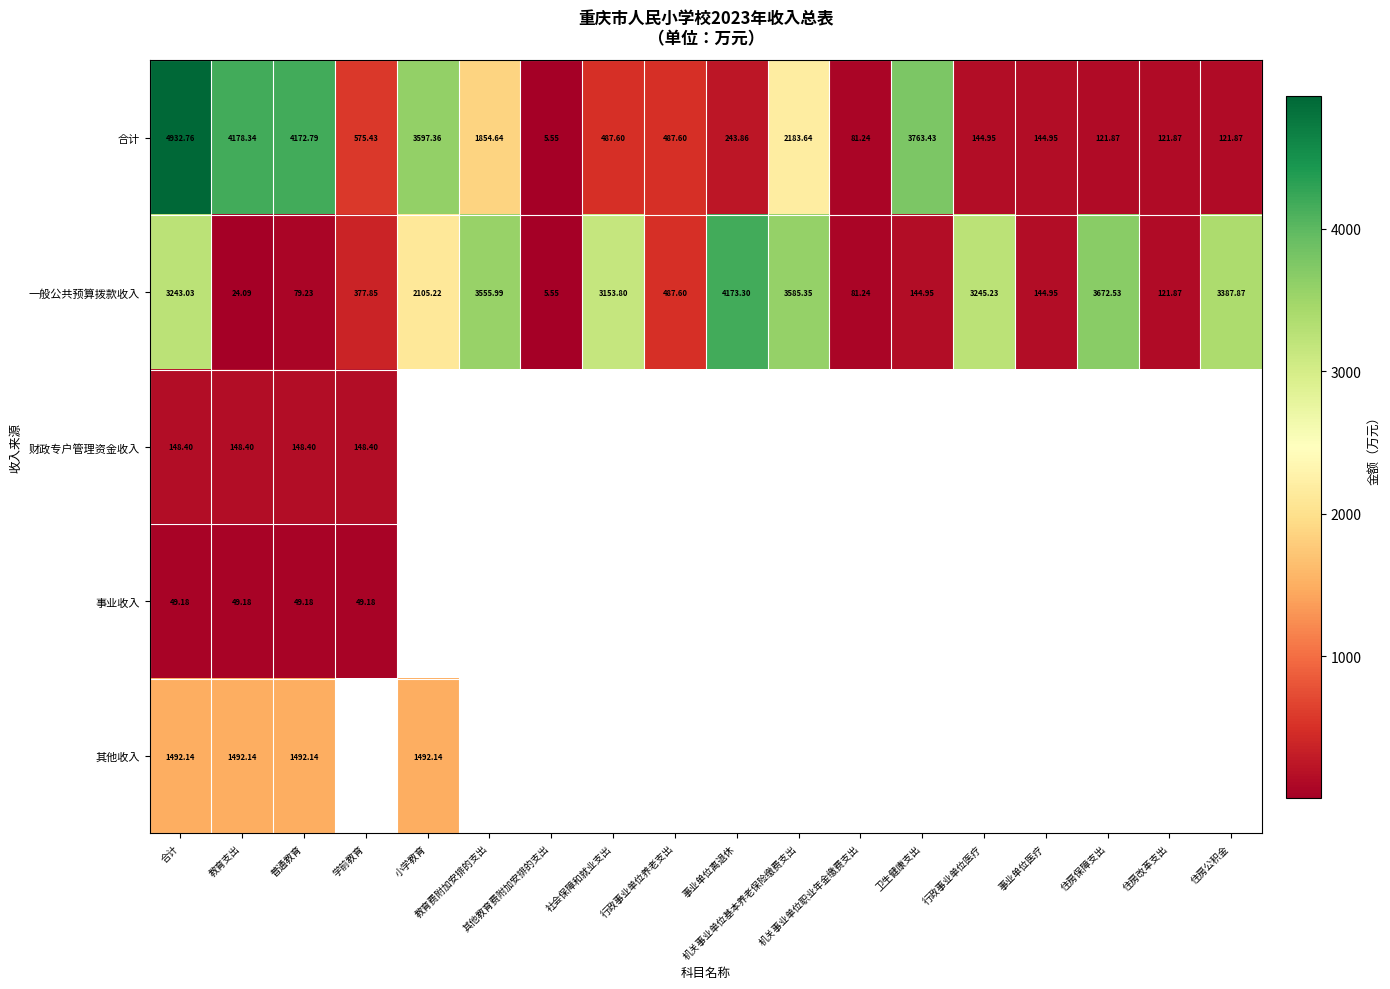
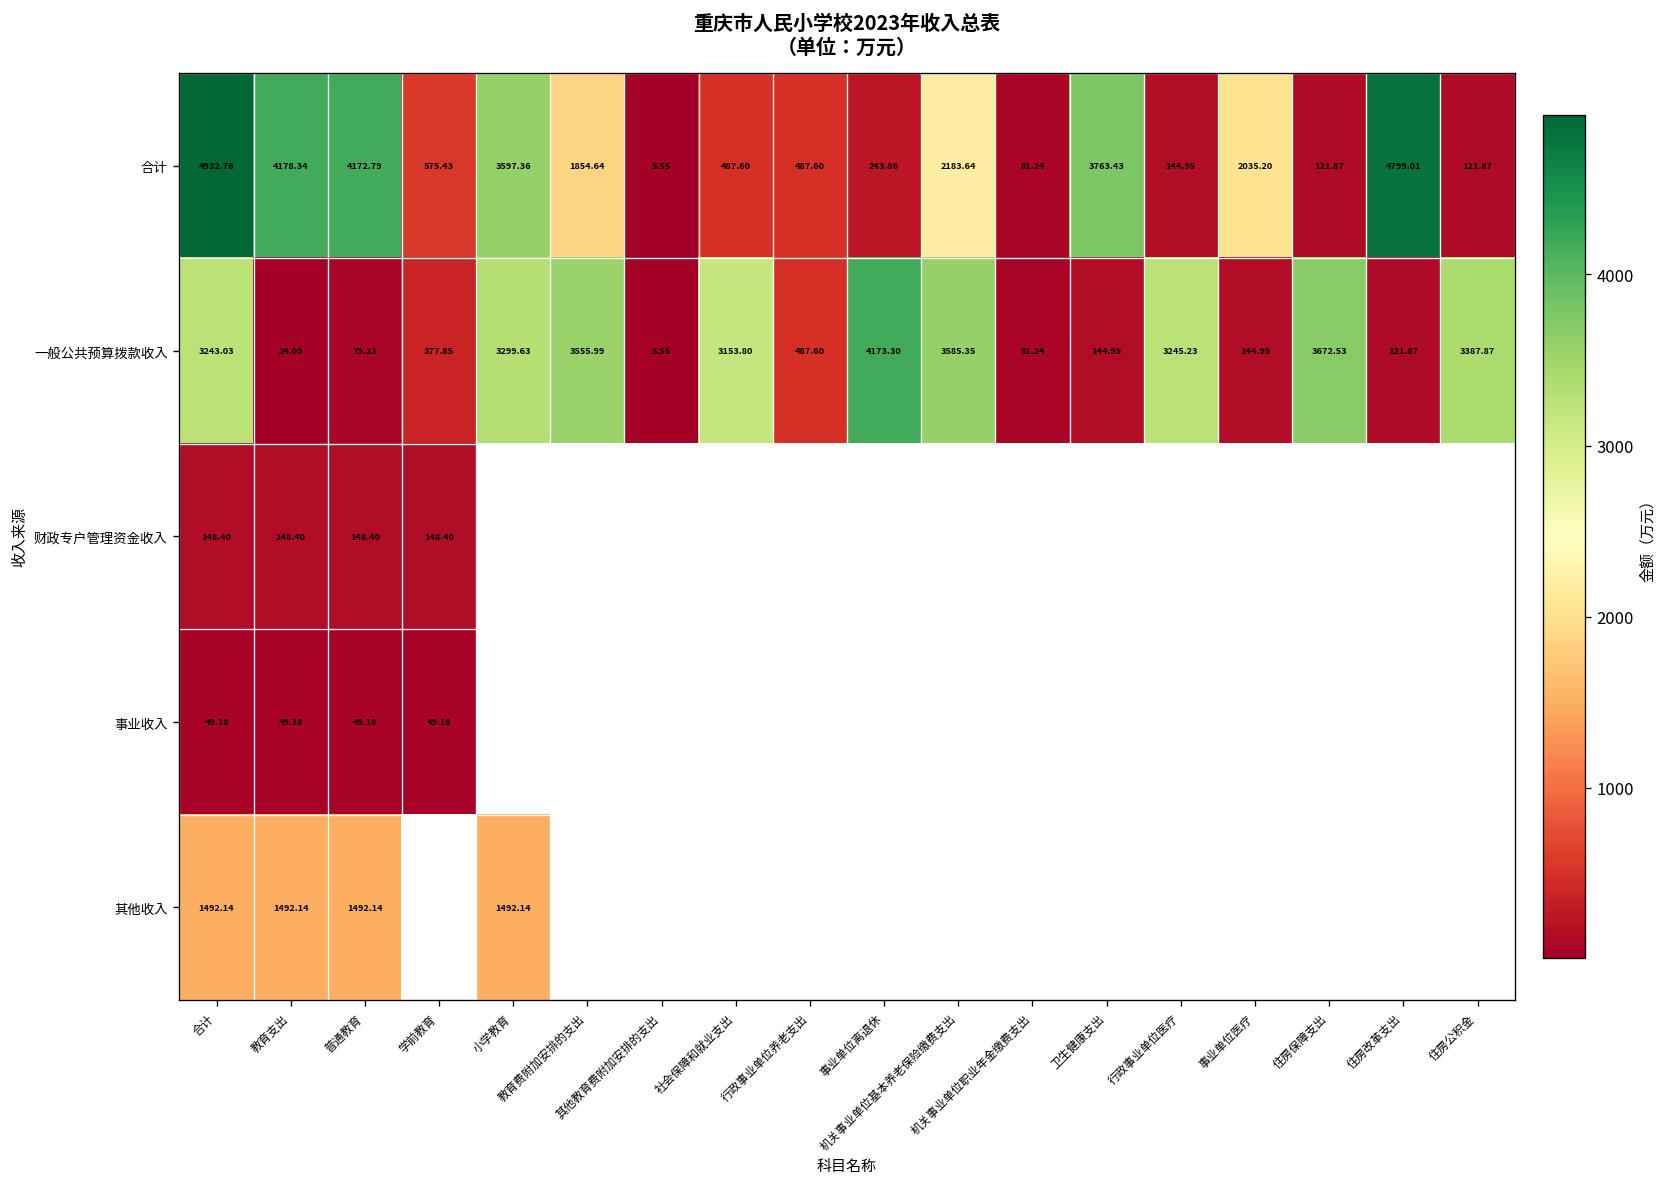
  {
    "合计": {
      "合计": 4932.76,
      "教育支出": 4178.34,
      "普通教育": 4172.79,
      "学前教育": 575.43,
      "小学教育": 3597.36,
      "教育费附加安排的支出": 1854.64,
      "其他教育费附加安排的支出": 5.55,
      "社会保障和就业支出": 487.60,
      "行政事业单位养老支出": 487.60,
      "事业单位离退休": 243.86,
      "机关事业单位基本养老保险缴费支出": 2183.64,
      "机关事业单位职业年金缴费支出": 81.24,
      "卫生健康支出": 3763.43,
      "行政事业单位医疗": 144.95,
-     "事业单位医疗": 144.95,
+     "事业单位医疗": 2035.20,
      "住房保障支出": 121.87,
-     "住房改革支出": 121.87,
+     "住房改革支出": 4799.01,
      "住房公积金": 121.87
    },
    "一般公共预算拨款收入": {
      "合计": 3243.03,
      "教育支出": 24.09,
      "普通教育": 79.23,
      "学前教育": 377.85,
-     "小学教育": 2105.22,
+     "小学教育": 3299.63,
      "教育费附加安排的支出": 3555.99,
      "其他教育费附加安排的支出": 5.55,
      "社会保障和就业支出": 3153.80,
      "行政事业单位养老支出": 487.60,
      "事业单位离退休": 4173.30,
      "机关事业单位基本养老保险缴费支出": 3585.35,
      "机关事业单位职业年金缴费支出": 81.24,
      "卫生健康支出": 144.95,
      "行政事业单位医疗": 3245.23,
      "事业单位医疗": 144.95,
      "住房保障支出": 3672.53,
      "住房改革支出": 121.87,
      "住房公积金": 3387.87
    },
    "财政专户管理资金收入": {
      "合计": 148.40,
      "教育支出": 148.40,
      "普通教育": 148.40,
      "学前教育": 148.40
    },
    "事业收入": {
      "合计": 49.18,
      "教育支出": 49.18,
      "普通教育": 49.18,
      "学前教育": 49.18
    },
    "其他收入": {
      "合计": 1492.14,
      "教育支出": 1492.14,
      "普通教育": 1492.14,
      "小学教育": 1492.14
    }
  }
